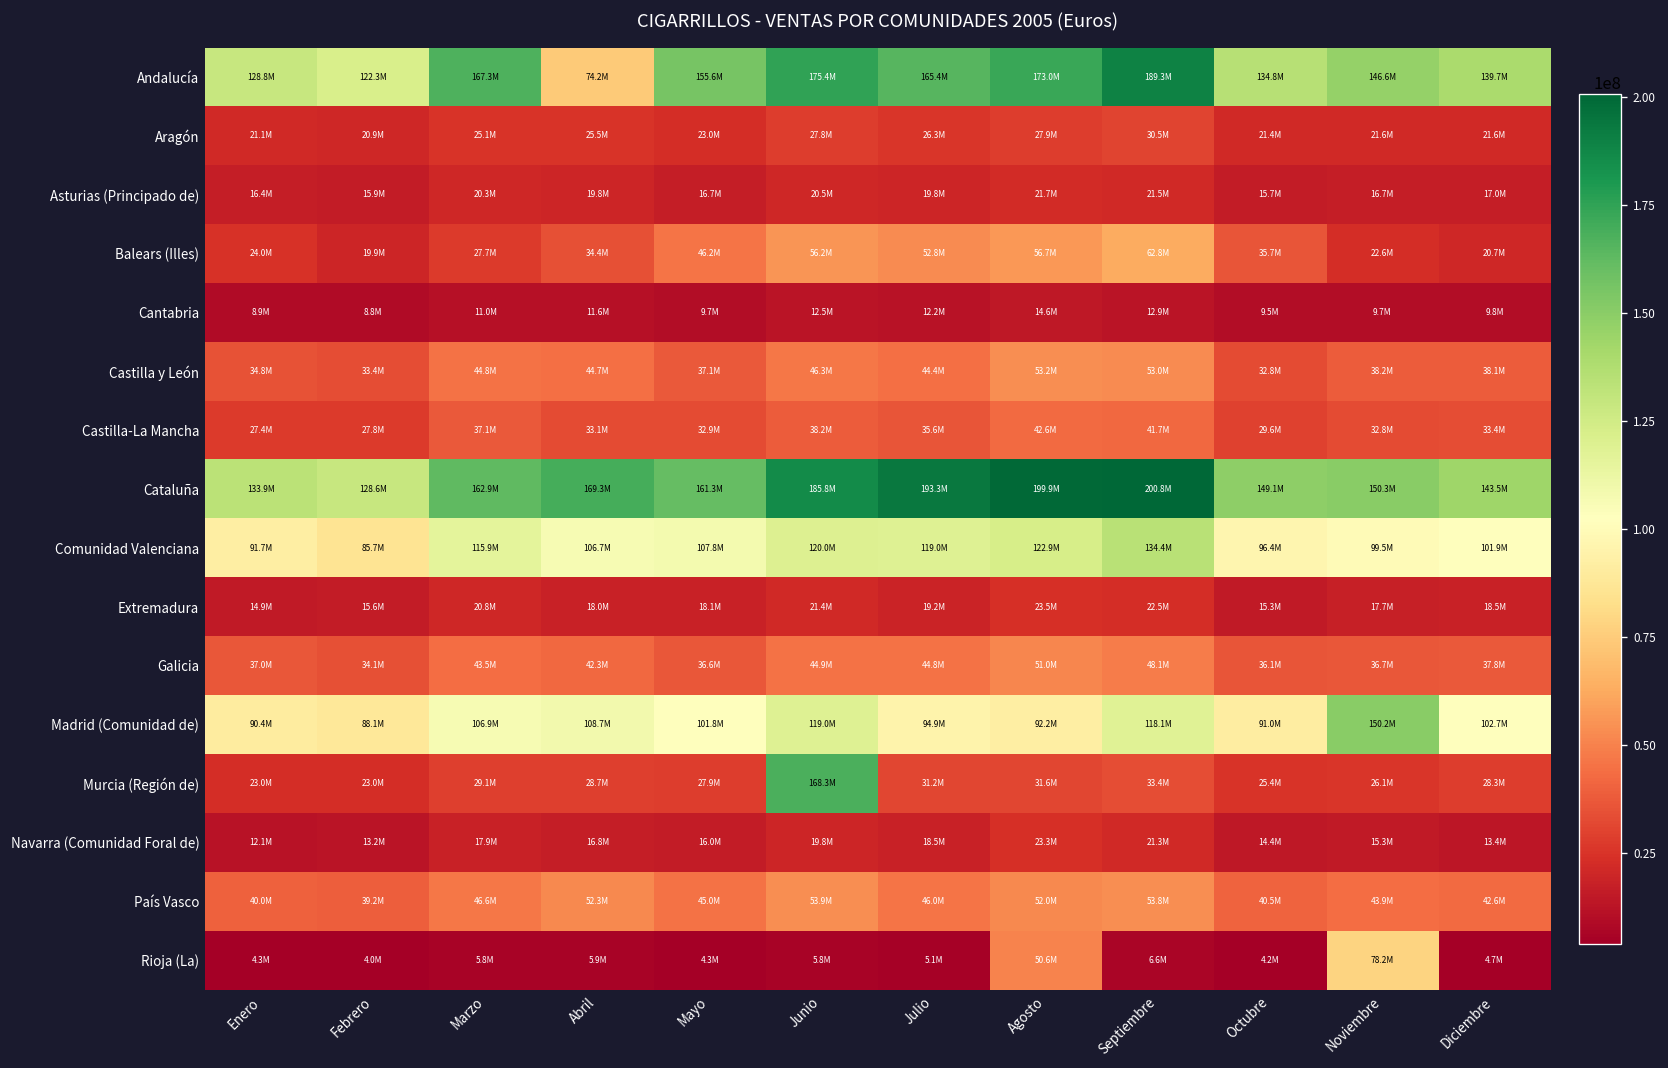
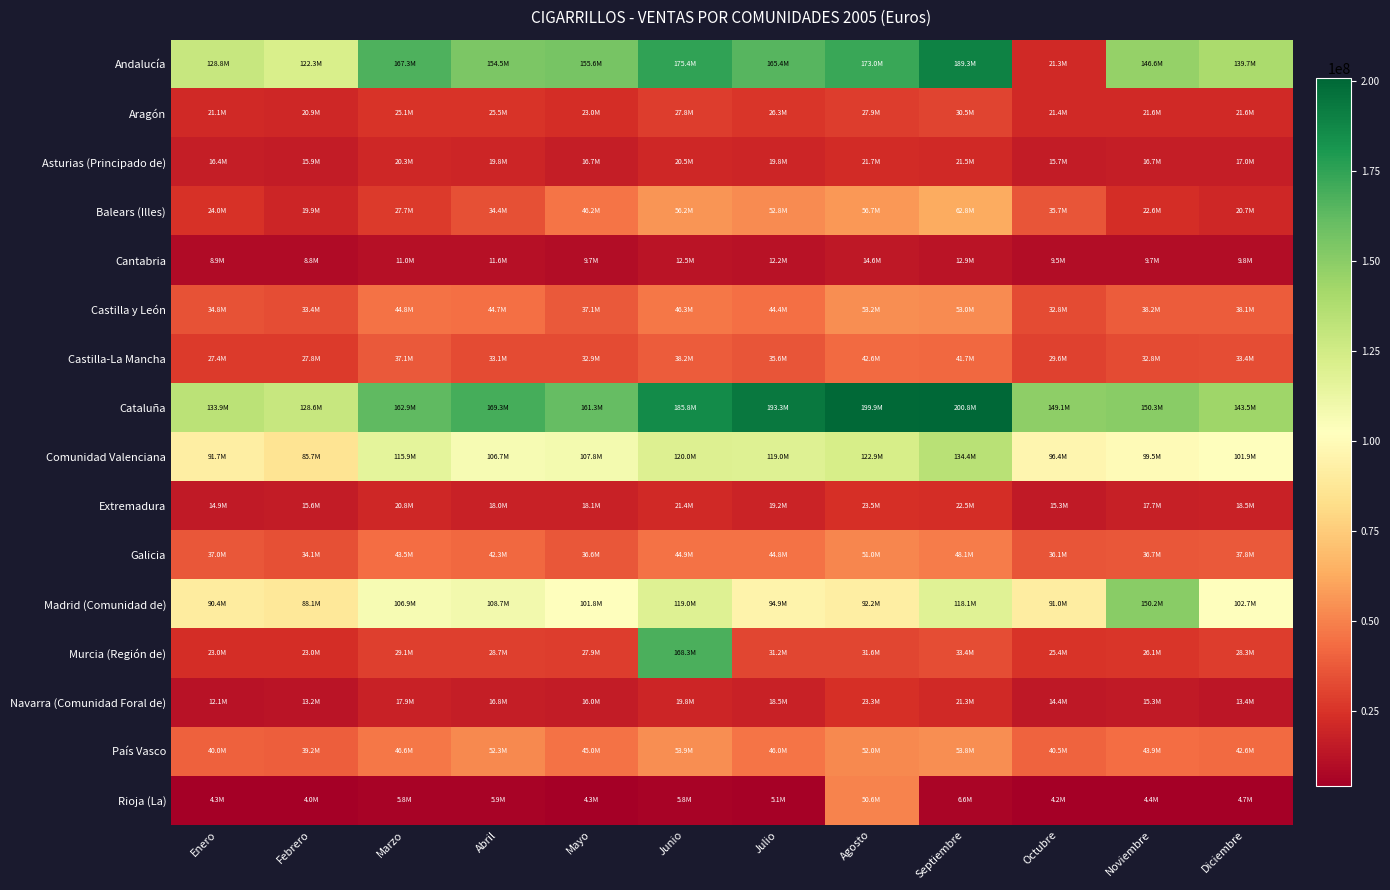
  {
    "Andalucía": {
      "Enero": "128.8M",
      "Febrero": "122.3M",
      "Marzo": "167.3M",
-     "Abril": "74.2M",
+     "Abril": "154.5M",
      "Mayo": "155.6M",
      "Junio": "175.4M",
      "Julio": "165.4M",
      "Agosto": "173.0M",
      "Septiembre": "189.3M",
-     "Octubre": "134.8M",
+     "Octubre": "21.3M",
      "Noviembre": "146.6M",
      "Diciembre": "139.7M"
    },
    "Aragón": {
      "Enero": "21.1M",
      "Febrero": "20.9M",
      "Marzo": "25.1M",
      "Abril": "25.5M",
      "Mayo": "23.0M",
      "Junio": "27.8M",
      "Julio": "26.3M",
      "Agosto": "27.9M",
      "Septiembre": "30.5M",
      "Octubre": "21.4M",
      "Noviembre": "21.6M",
      "Diciembre": "21.6M"
    },
    "Asturias (Principado de)": {
      "Enero": "16.4M",
      "Febrero": "15.9M",
      "Marzo": "20.3M",
      "Abril": "19.8M",
      "Mayo": "16.7M",
      "Junio": "20.5M",
      "Julio": "19.8M",
      "Agosto": "21.7M",
      "Septiembre": "21.5M",
      "Octubre": "15.7M",
      "Noviembre": "16.7M",
      "Diciembre": "17.0M"
    },
    "Balears (Illes)": {
      "Enero": "24.0M",
      "Febrero": "19.9M",
      "Marzo": "27.7M",
      "Abril": "34.4M",
      "Mayo": "46.2M",
      "Junio": "56.2M",
      "Julio": "52.8M",
      "Agosto": "56.7M",
      "Septiembre": "62.8M",
      "Octubre": "35.7M",
      "Noviembre": "22.6M",
      "Diciembre": "20.7M"
    },
    "Cantabria": {
      "Enero": "8.9M",
      "Febrero": "8.8M",
      "Marzo": "11.0M",
      "Abril": "11.6M",
      "Mayo": "9.7M",
      "Junio": "12.5M",
      "Julio": "12.2M",
      "Agosto": "14.6M",
      "Septiembre": "12.9M",
      "Octubre": "9.5M",
      "Noviembre": "9.7M",
      "Diciembre": "9.8M"
    },
    "Castilla y León": {
      "Enero": "34.8M",
      "Febrero": "33.4M",
      "Marzo": "44.8M",
      "Abril": "44.7M",
      "Mayo": "37.1M",
      "Junio": "46.3M",
      "Julio": "44.4M",
      "Agosto": "53.2M",
      "Septiembre": "53.0M",
      "Octubre": "32.8M",
      "Noviembre": "38.2M",
      "Diciembre": "38.1M"
    },
    "Castilla-La Mancha": {
      "Enero": "27.4M",
      "Febrero": "27.8M",
      "Marzo": "37.1M",
      "Abril": "33.1M",
      "Mayo": "32.9M",
      "Junio": "38.2M",
      "Julio": "35.6M",
      "Agosto": "42.6M",
      "Septiembre": "41.7M",
      "Octubre": "29.6M",
      "Noviembre": "32.8M",
      "Diciembre": "33.4M"
    },
    "Cataluña": {
      "Enero": "133.9M",
      "Febrero": "128.6M",
      "Marzo": "162.9M",
      "Abril": "169.3M",
      "Mayo": "161.3M",
      "Junio": "185.8M",
      "Julio": "193.3M",
      "Agosto": "199.9M",
      "Septiembre": "200.8M",
      "Octubre": "149.1M",
      "Noviembre": "150.3M",
      "Diciembre": "143.5M"
    },
    "Comunidad Valenciana": {
      "Enero": "91.7M",
      "Febrero": "85.7M",
      "Marzo": "115.9M",
      "Abril": "106.7M",
      "Mayo": "107.8M",
      "Junio": "120.0M",
      "Julio": "119.0M",
      "Agosto": "122.9M",
      "Septiembre": "134.4M",
      "Octubre": "96.4M",
      "Noviembre": "99.5M",
      "Diciembre": "101.9M"
    },
    "Extremadura": {
      "Enero": "14.9M",
      "Febrero": "15.6M",
      "Marzo": "20.8M",
      "Abril": "18.0M",
      "Mayo": "18.1M",
      "Junio": "21.4M",
      "Julio": "19.2M",
      "Agosto": "23.5M",
      "Septiembre": "22.5M",
      "Octubre": "15.3M",
      "Noviembre": "17.7M",
      "Diciembre": "18.5M"
    },
    "Galicia": {
      "Enero": "37.0M",
      "Febrero": "34.1M",
      "Marzo": "43.5M",
      "Abril": "42.3M",
      "Mayo": "36.6M",
      "Junio": "44.9M",
      "Julio": "44.8M",
      "Agosto": "51.0M",
      "Septiembre": "48.1M",
      "Octubre": "36.1M",
      "Noviembre": "36.7M",
      "Diciembre": "37.8M"
    },
    "Madrid (Comunidad de)": {
      "Enero": "90.4M",
      "Febrero": "88.1M",
      "Marzo": "106.9M",
      "Abril": "108.7M",
      "Mayo": "101.8M",
      "Junio": "119.0M",
      "Julio": "94.9M",
      "Agosto": "92.2M",
      "Septiembre": "118.1M",
      "Octubre": "91.0M",
      "Noviembre": "150.2M",
      "Diciembre": "102.7M"
    },
    "Murcia (Región de)": {
      "Enero": "23.0M",
      "Febrero": "23.0M",
      "Marzo": "29.1M",
      "Abril": "28.7M",
      "Mayo": "27.9M",
      "Junio": "168.3M",
      "Julio": "31.2M",
      "Agosto": "31.6M",
      "Septiembre": "33.4M",
      "Octubre": "25.4M",
      "Noviembre": "26.1M",
      "Diciembre": "28.3M"
    },
    "Navarra (Comunidad Foral de)": {
      "Enero": "12.1M",
      "Febrero": "13.2M",
      "Marzo": "17.9M",
      "Abril": "16.8M",
      "Mayo": "16.0M",
      "Junio": "19.8M",
      "Julio": "18.5M",
      "Agosto": "23.3M",
      "Septiembre": "21.3M",
      "Octubre": "14.4M",
      "Noviembre": "15.3M",
      "Diciembre": "13.4M"
    },
    "País Vasco": {
      "Enero": "40.0M",
      "Febrero": "39.2M",
      "Marzo": "46.6M",
      "Abril": "52.3M",
      "Mayo": "45.0M",
      "Junio": "53.9M",
      "Julio": "46.0M",
      "Agosto": "52.0M",
      "Septiembre": "53.8M",
      "Octubre": "40.5M",
      "Noviembre": "43.9M",
      "Diciembre": "42.6M"
    },
    "Rioja (La)": {
      "Enero": "4.3M",
      "Febrero": "4.0M",
      "Marzo": "5.8M",
      "Abril": "5.9M",
      "Mayo": "4.3M",
      "Junio": "5.8M",
      "Julio": "5.1M",
      "Agosto": "50.6M",
      "Septiembre": "6.6M",
      "Octubre": "4.2M",
-     "Noviembre": "78.2M",
+     "Noviembre": "4.4M",
      "Diciembre": "4.7M"
    }
  }
